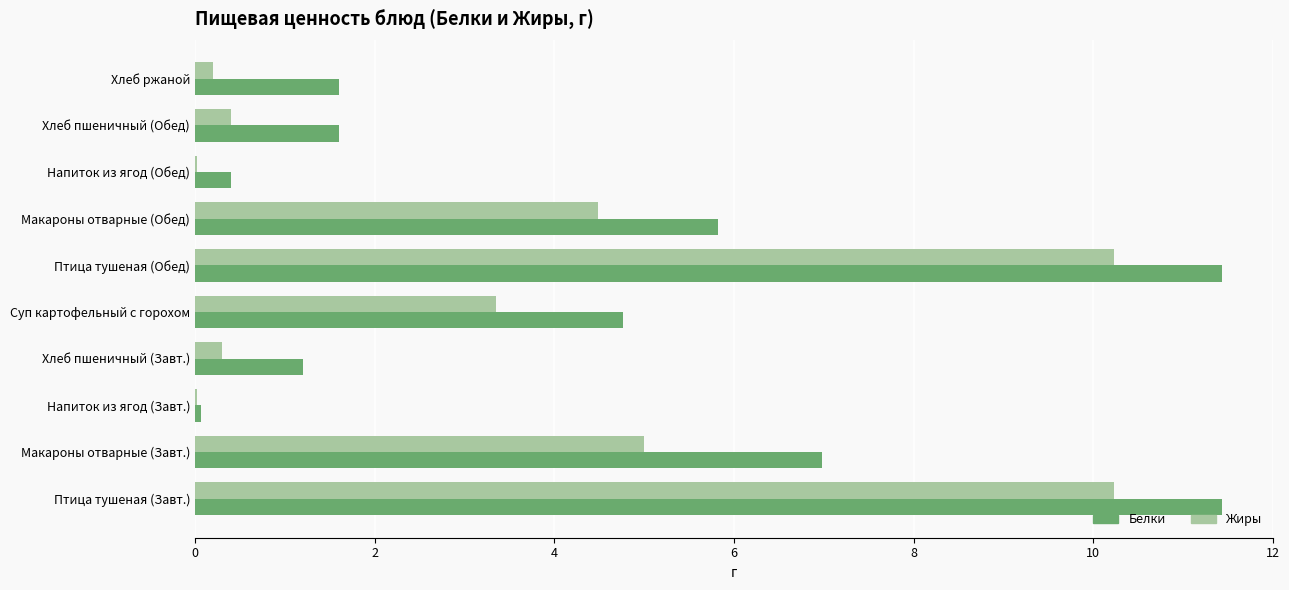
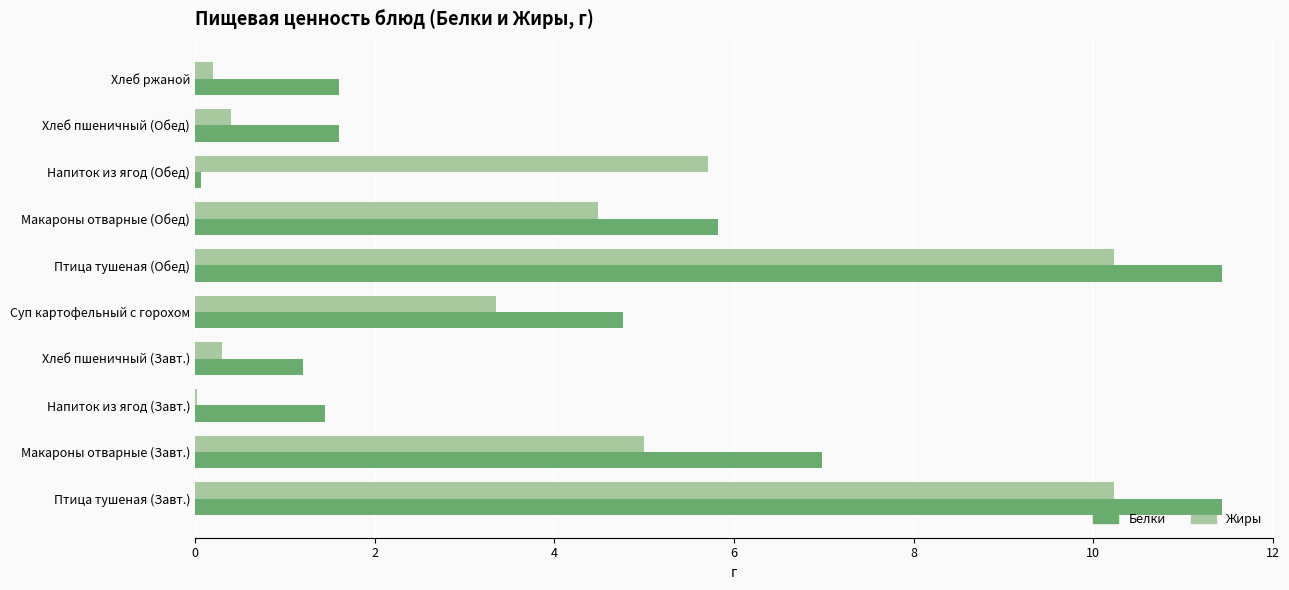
  {
    "Белки": {
      "Хлеб ржаной": 1.6,
      "Хлеб пшеничный (Обед)": 1.6,
-     "Напиток из ягод (Обед)": 0.4,
+     "Напиток из ягод (Обед)": 0.1,
      "Макароны отварные (Обед)": 5.8,
      "Птица тушеная (Обед)": 11.4,
      "Суп картофельный с горохом": 4.8,
      "Хлеб пшеничный (Завт.)": 1.2,
-     "Напиток из ягод (Завт.)": 0.1,
+     "Напиток из ягод (Завт.)": 1.5,
      "Макароны отварные (Завт.)": 7.0,
      "Птица тушеная (Завт.)": 11.4
    },
    "Жиры": {
      "Хлеб ржаной": 0.2,
      "Хлеб пшеничный (Обед)": 0.4,
-     "Напиток из ягод (Обед)": 0.0,
+     "Напиток из ягод (Обед)": 5.7,
      "Макароны отварные (Обед)": 4.5,
      "Птица тушеная (Обед)": 10.2,
      "Суп картофельный с горохом": 3.4,
      "Хлеб пшеничный (Завт.)": 0.3,
      "Макароны отварные (Завт.)": 5.0,
      "Птица тушеная (Завт.)": 10.2
    }
  }
